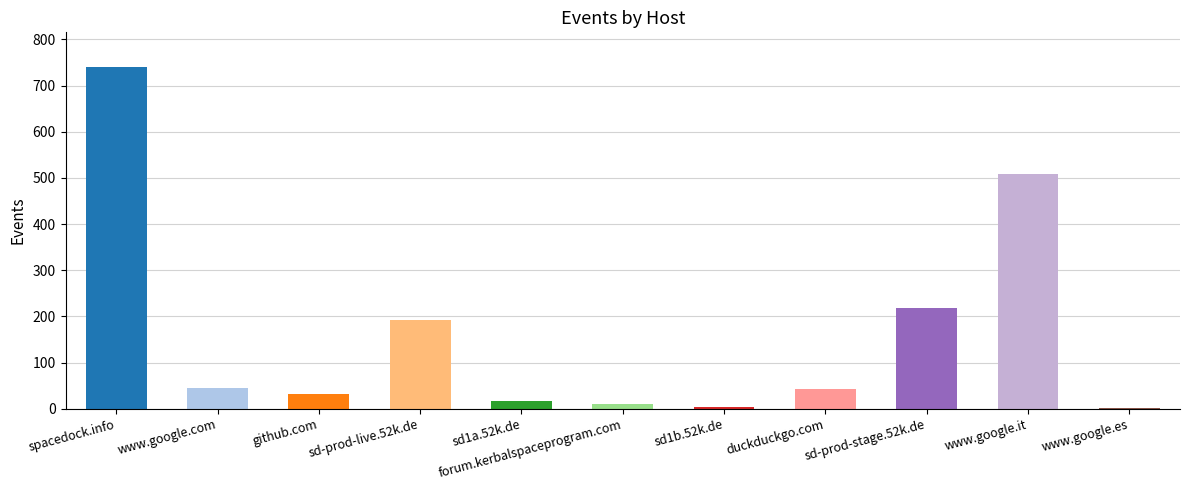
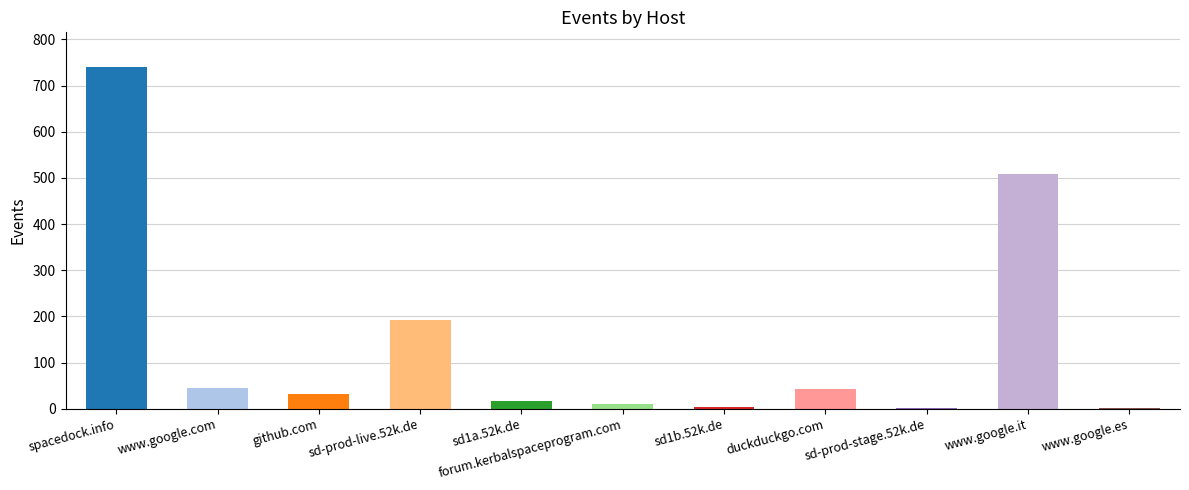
  {
    "spacedock.info": 740,
    "www.google.com": 50,
    "github.com": 30,
    "sd-prod-live.52k.de": 190,
    "sd1a.52k.de": 20,
    "forum.kerbalspaceprogram.com": 10,
    "duckduckgo.com": 40,
-   "sd-prod-stage.52k.de": 220,
+   "sd-prod-stage.52k.de": 0,
    "www.google.it": 510
  }
